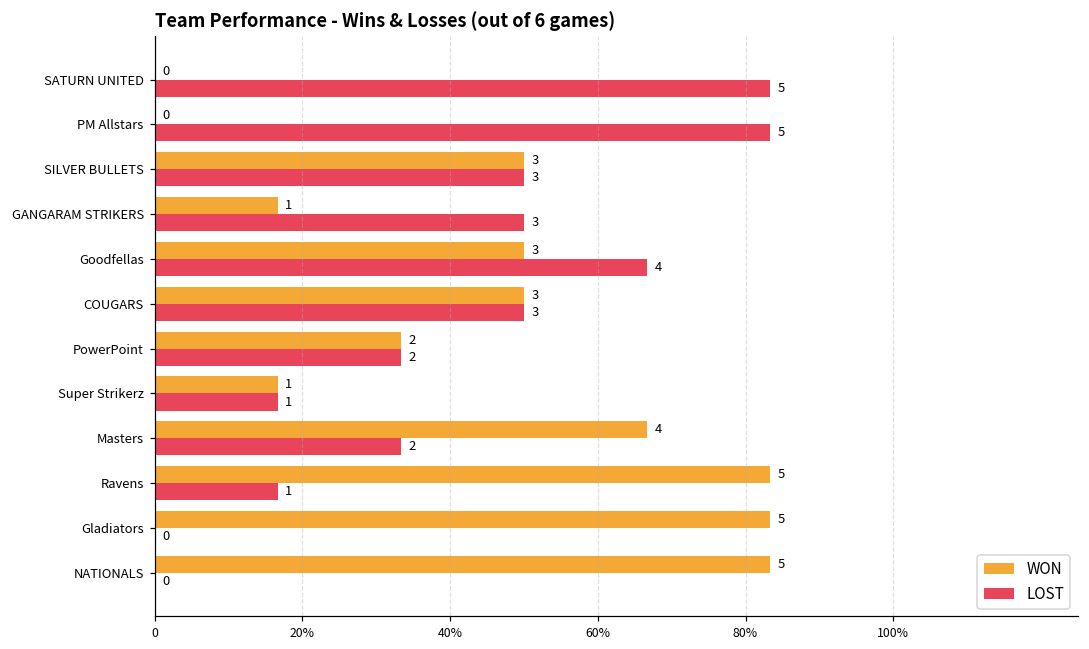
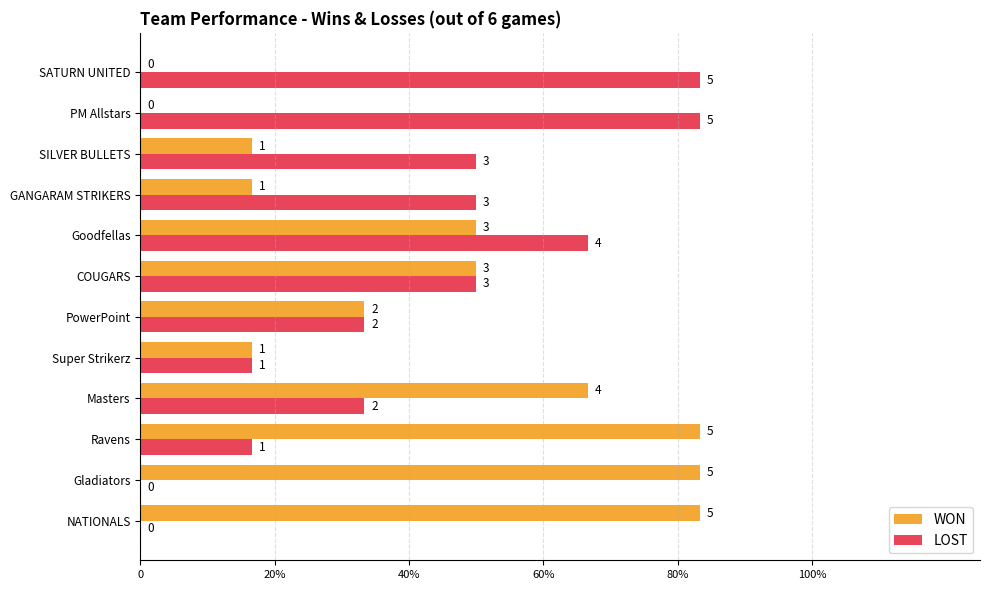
  {
    "WON": {
      "SATURN UNITED": 0,
      "PM Allstars": 0,
-     "SILVER BULLETS": 3
+     "SILVER BULLETS": 1
    },
    "LOST": {
      "Gladiators": 0,
      "NATIONALS": 0
    }
  }
